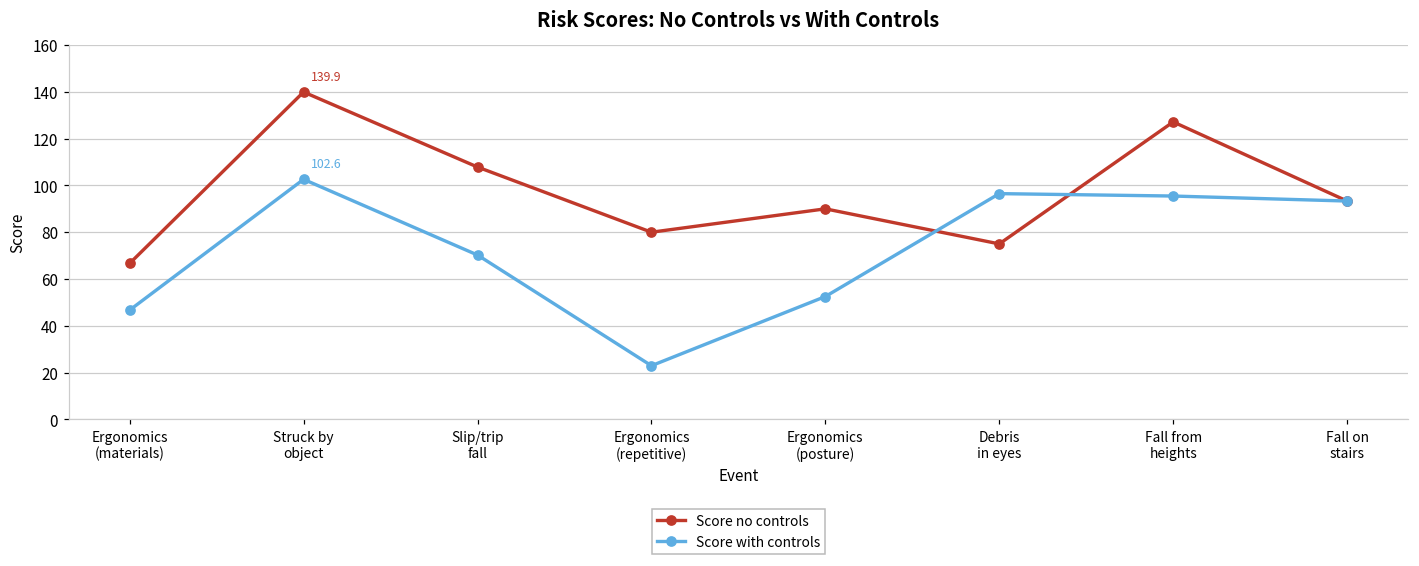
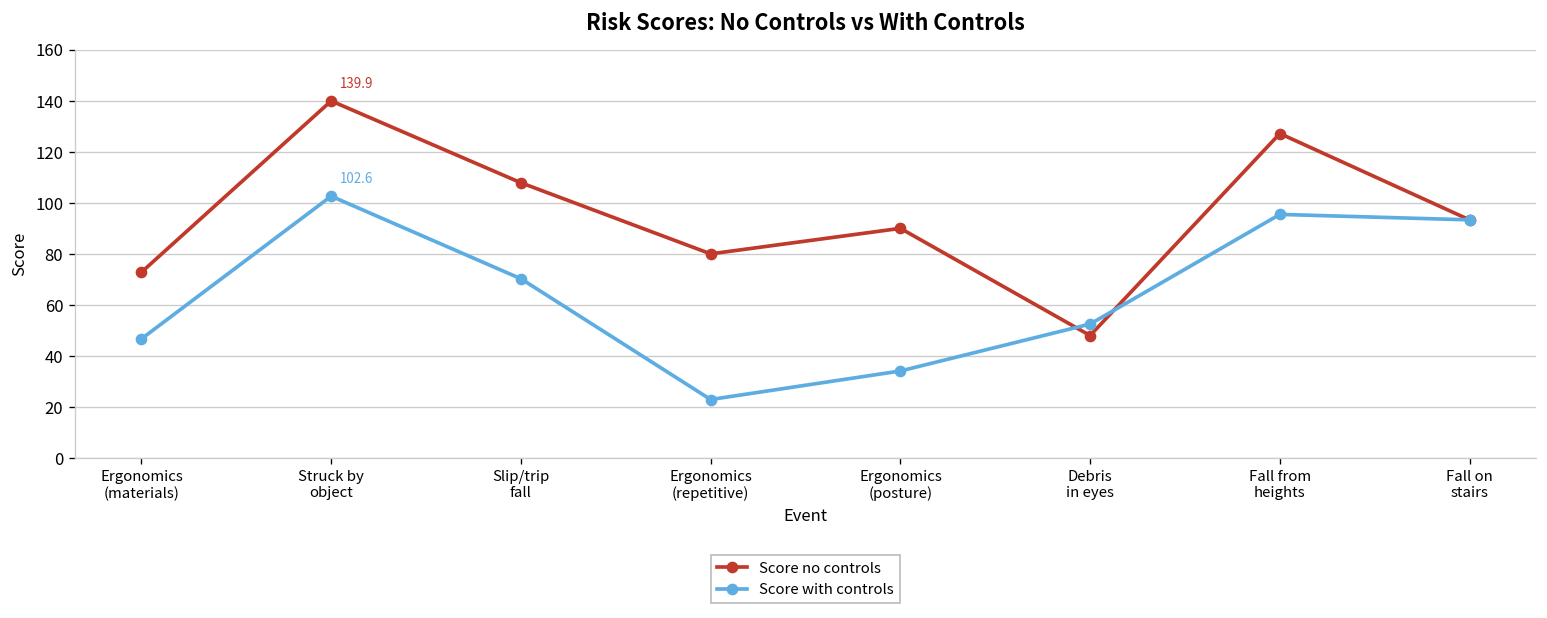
  {
    "Score no controls": {
-     "Ergonomics (materials)": 67,
+     "Ergonomics (materials)": 73,
      "Slip/trip fall": 108,
      "Ergonomics (repetitive)": 80,
      "Ergonomics (posture)": 90,
-     "Debris in eyes": 75,
+     "Debris in eyes": 48,
      "Fall from heights": 127
    },
    "Score with controls": {
      "Ergonomics (materials)": 47,
      "Slip/trip fall": 70,
      "Ergonomics (repetitive)": 23,
-     "Ergonomics (posture)": 53,
-     "Debris in eyes": 97,
+     "Ergonomics (posture)": 34,
+     "Debris in eyes": 53,
      "Fall from heights": 95
    }
  }
